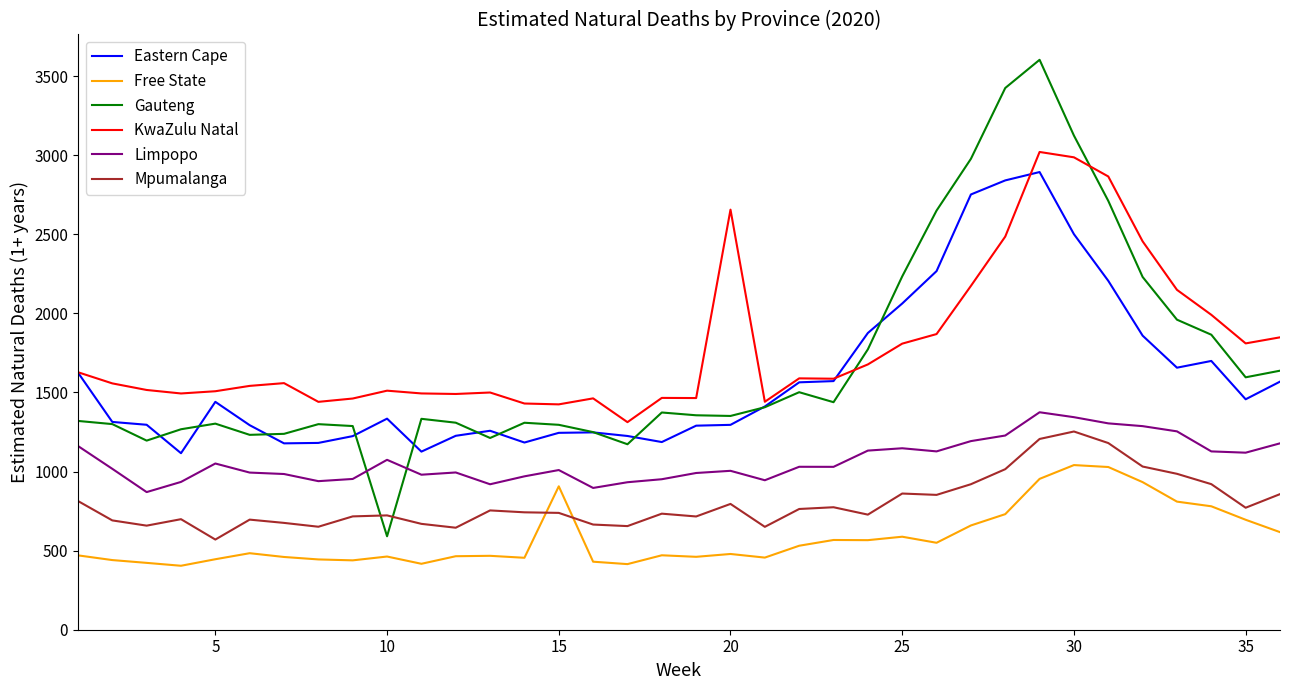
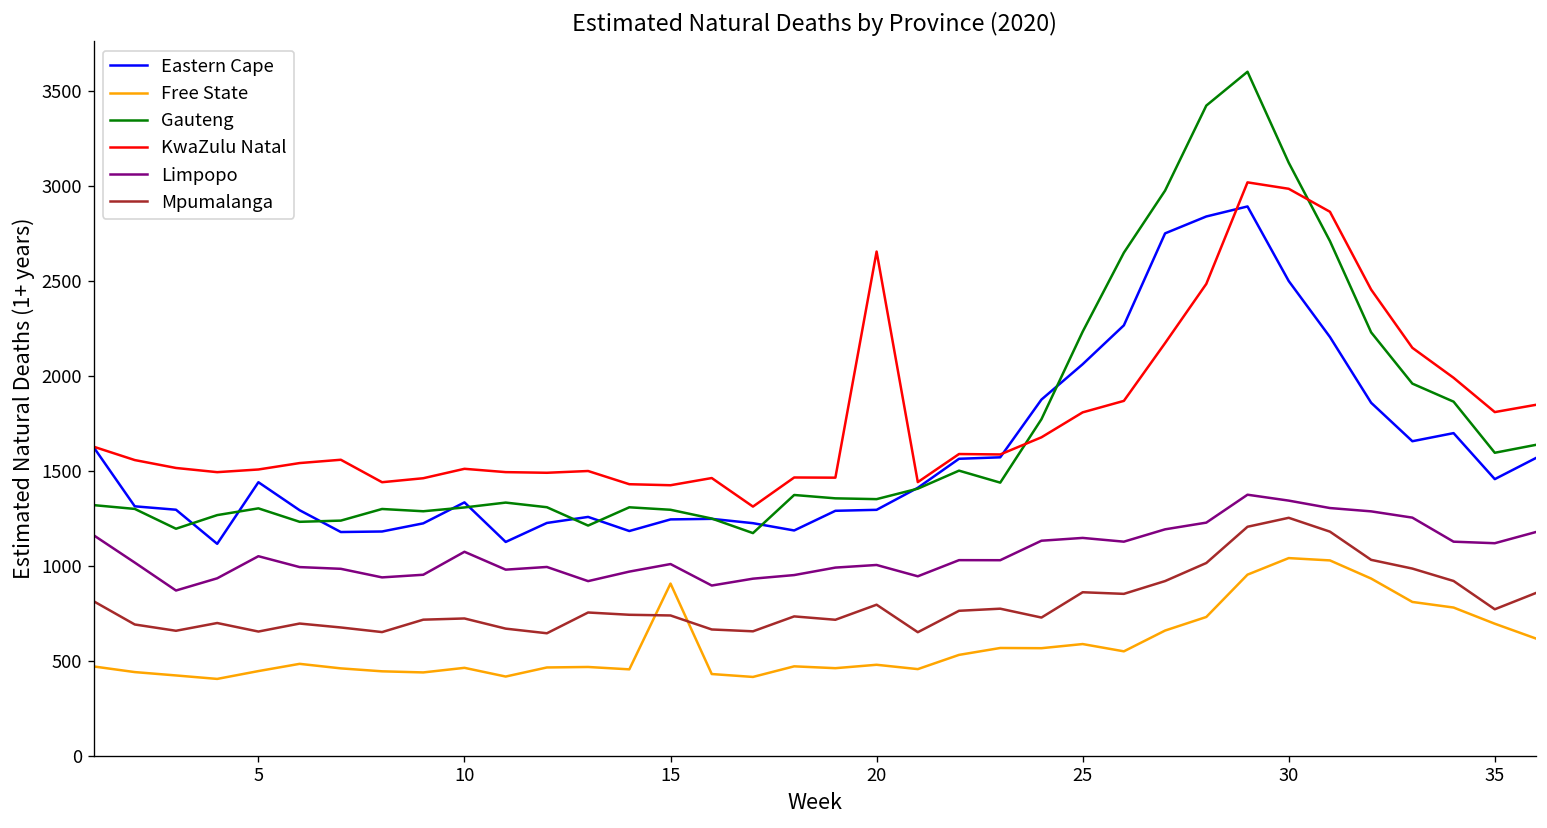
  {
    "Eastern Cape": {
      "5": 1440,
      "10": 1330,
      "15": 1240,
      "20": 1300,
      "25": 2060,
      "30": 2500,
      "35": 1460
    },
    "Free State": {
      "5": 450,
      "10": 460,
      "15": 910,
      "20": 480,
      "25": 590,
      "30": 1040,
      "35": 700
    },
    "Gauteng": {
      "5": 1300,
-     "10": 590,
+     "10": 1310,
      "15": 1300,
      "20": 1350,
      "25": 2230,
      "30": 3120,
      "35": 1600
    },
    "KwaZulu Natal": {
      "5": 1510,
      "10": 1510,
      "15": 1420,
      "20": 2660,
      "25": 1810,
      "30": 2990,
      "35": 1810
    },
    "Limpopo": {
      "5": 1050,
      "10": 1070,
      "15": 1010,
      "20": 1000,
      "25": 1150,
      "30": 1340,
      "35": 1120
    },
    "Mpumalanga": {
-     "5": 570,
+     "5": 650,
      "10": 720,
      "15": 740,
      "20": 800,
      "25": 860,
      "30": 1250,
      "35": 770
    }
  }
